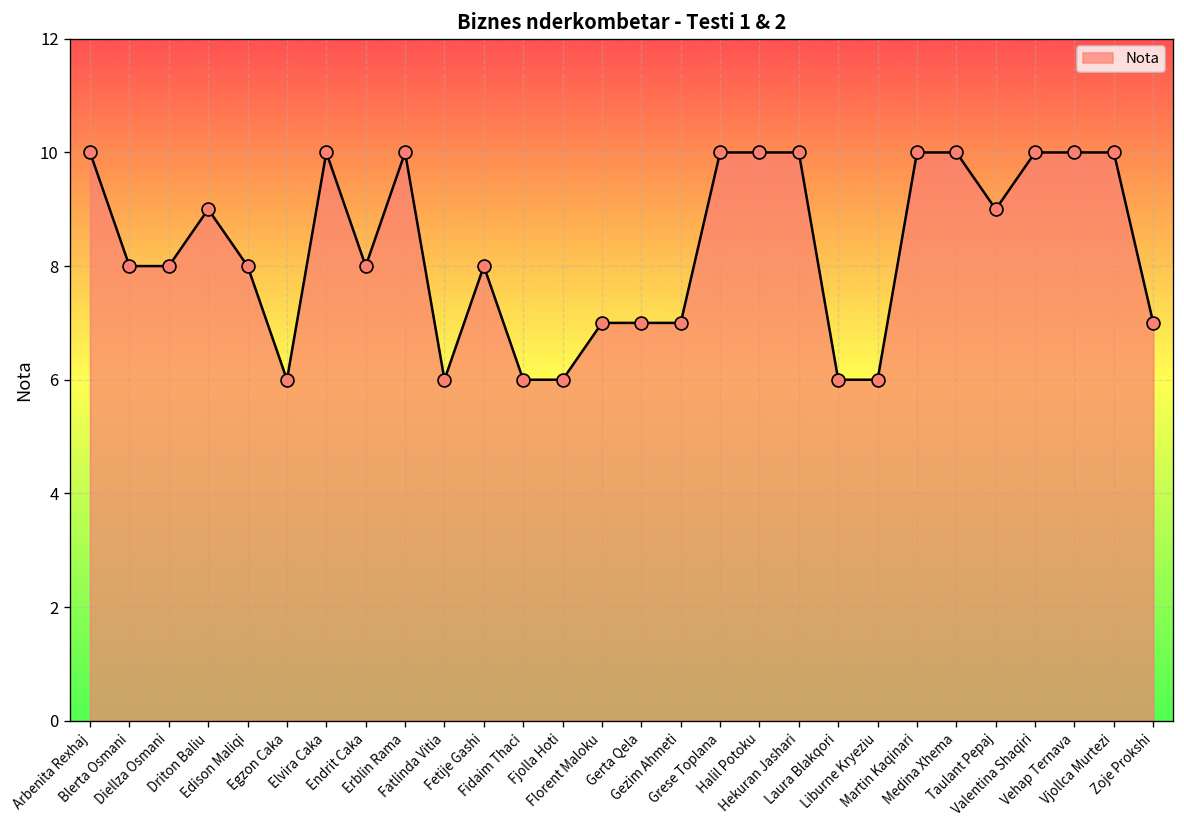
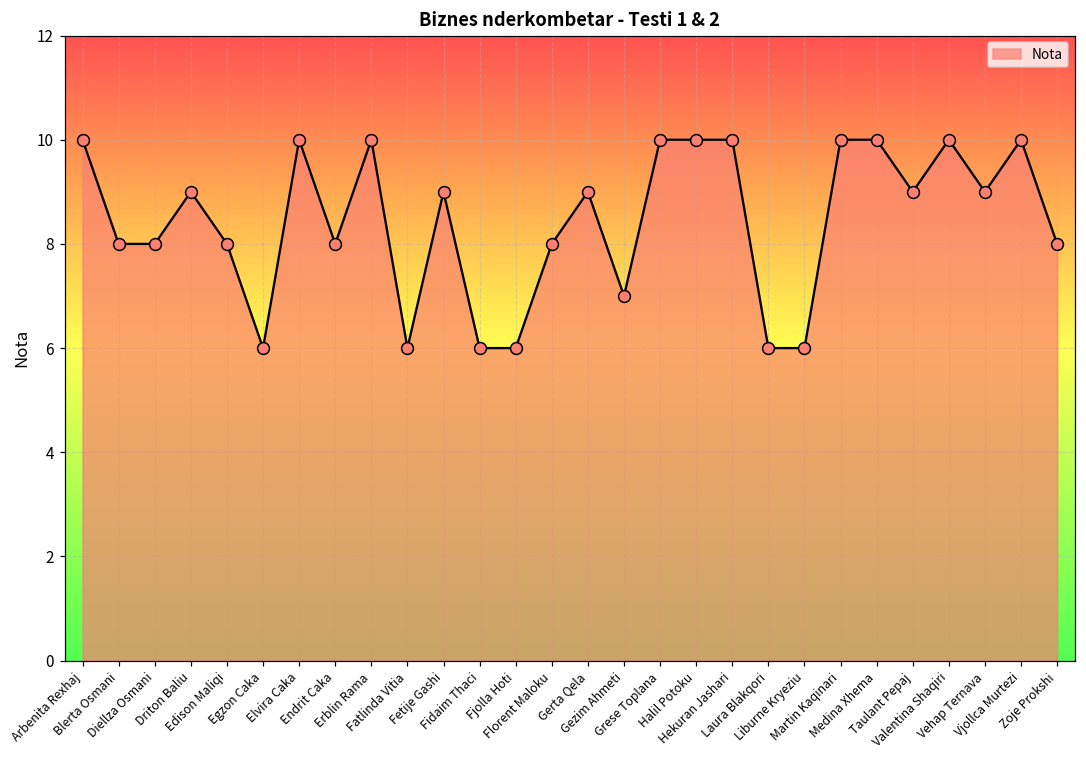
  {
    "Arbenita Rexhaj": 10,
    "Blerta Osmani": 8,
    "Diellza Osmani": 8,
    "Driton Baliu": 9,
    "Edison Maliqi": 8,
    "Egzon Caka": 6,
    "Elvira Caka": 10,
    "Endrit Caka": 8,
    "Erblin Rama": 10,
    "Fatlinda Vitia": 6,
-   "Fetije Gashi": 8,
+   "Fetije Gashi": 9,
    "Fidaim Thaci": 6,
    "Fjolla Hoti": 6,
-   "Florent Maloku": 7,
-   "Gerta Qela": 7,
+   "Florent Maloku": 8,
+   "Gerta Qela": 9,
    "Gezim Ahmeti": 7,
    "Grese Toplana": 10,
    "Halil Potoku": 10,
    "Hekuran Jashari": 10,
    "Laura Blakqori": 6,
    "Liburne Kryeziu": 6,
    "Martin Kaqinari": 10,
    "Medina Xhema": 10,
    "Taulant Pepaj": 9,
    "Valentina Shaqiri": 10,
-   "Vehap Ternava": 10,
+   "Vehap Ternava": 9,
    "Vjollca Murtezi": 10,
-   "Zoje Prokshi": 7
+   "Zoje Prokshi": 8
  }
